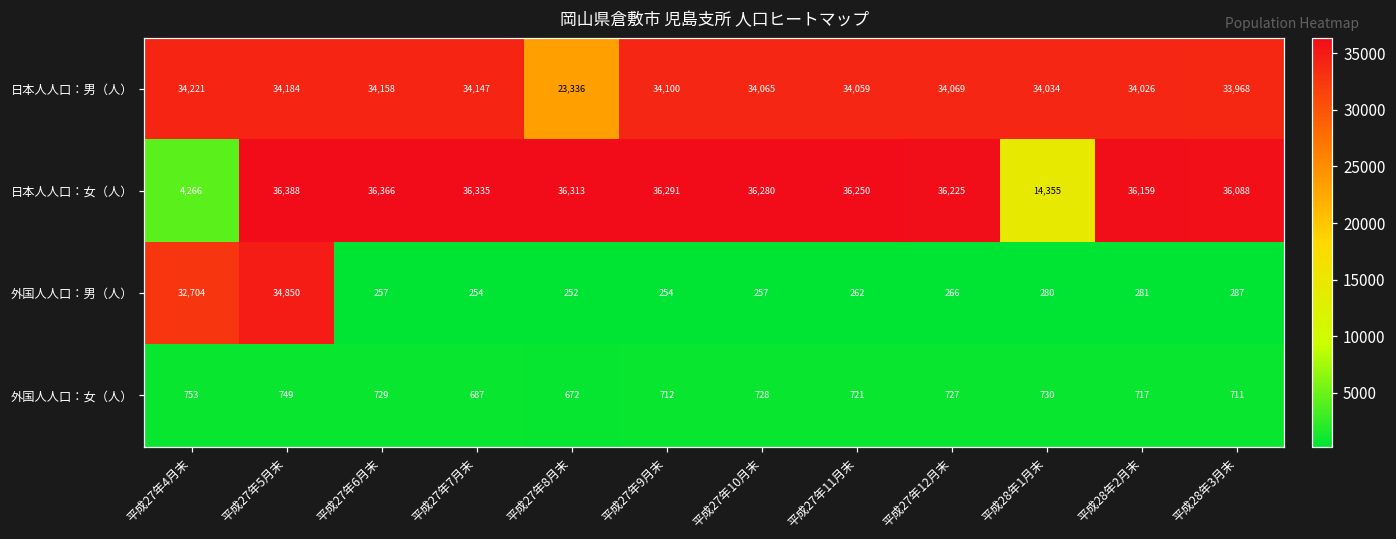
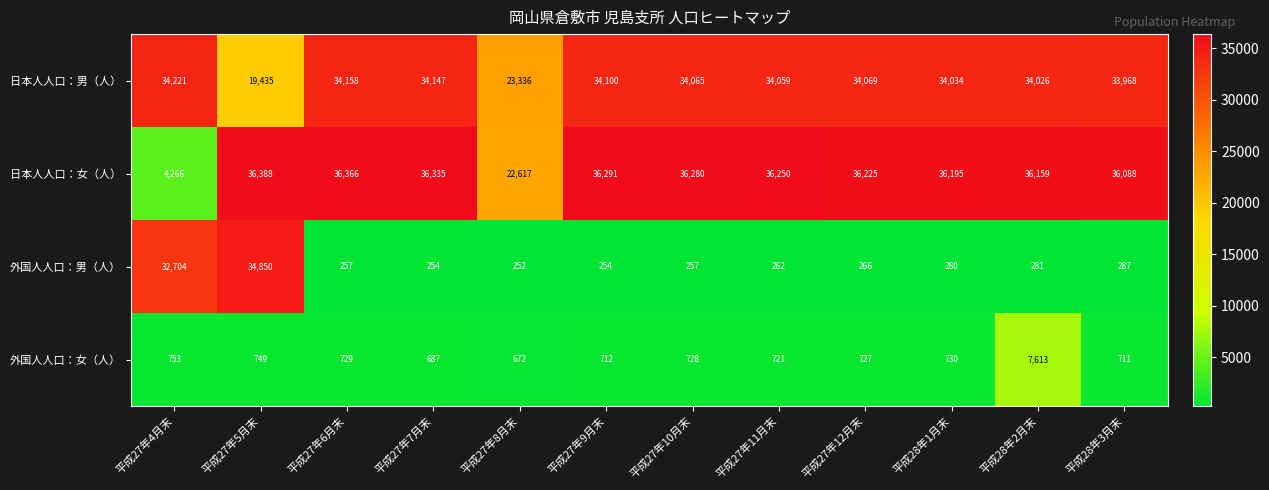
  {
    "日本人人口：男（人）": {
      "平成27年4月末": "34,221",
-     "平成27年5月末": "34,184",
+     "平成27年5月末": "19,435",
      "平成27年6月末": "34,158",
      "平成27年7月末": "34,147",
      "平成27年8月末": "23,336",
      "平成27年9月末": "34,100",
      "平成27年10月末": "34,065",
      "平成27年11月末": "34,059",
      "平成27年12月末": "34,069",
      "平成28年1月末": "34,034",
      "平成28年2月末": "34,026",
      "平成28年3月末": "33,968"
    },
    "日本人人口：女（人）": {
      "平成27年4月末": "4,266",
      "平成27年5月末": "36,388",
      "平成27年6月末": "36,366",
      "平成27年7月末": "36,335",
-     "平成27年8月末": "36,313",
+     "平成27年8月末": "22,617",
      "平成27年9月末": "36,291",
      "平成27年10月末": "36,280",
      "平成27年11月末": "36,250",
      "平成27年12月末": "36,225",
-     "平成28年1月末": "14,355",
+     "平成28年1月末": "36,195",
      "平成28年2月末": "36,159",
      "平成28年3月末": "36,088"
    },
    "外国人人口：男（人）": {
      "平成27年4月末": "32,704",
      "平成27年5月末": "34,850",
      "平成27年6月末": "257",
      "平成27年7月末": "254",
      "平成27年8月末": "252",
      "平成27年9月末": "254",
      "平成27年10月末": "257",
      "平成27年11月末": "262",
      "平成27年12月末": "266",
      "平成28年1月末": "280",
      "平成28年2月末": "281",
      "平成28年3月末": "287"
    },
    "外国人人口：女（人）": {
      "平成27年4月末": "753",
      "平成27年5月末": "749",
      "平成27年6月末": "729",
      "平成27年7月末": "687",
      "平成27年8月末": "672",
      "平成27年9月末": "712",
      "平成27年10月末": "728",
      "平成27年11月末": "721",
      "平成27年12月末": "727",
      "平成28年1月末": "730",
-     "平成28年2月末": "717",
+     "平成28年2月末": "7,613",
      "平成28年3月末": "711"
    }
  }
